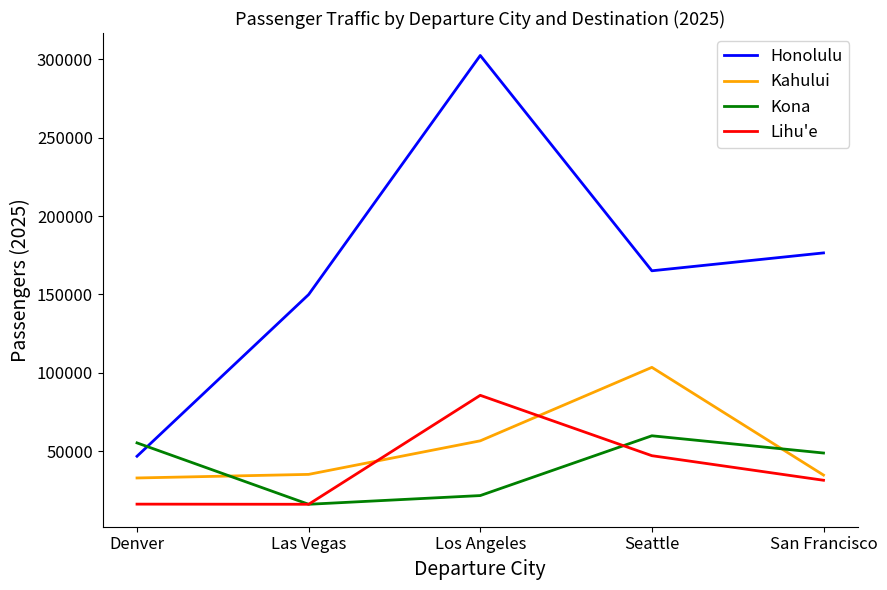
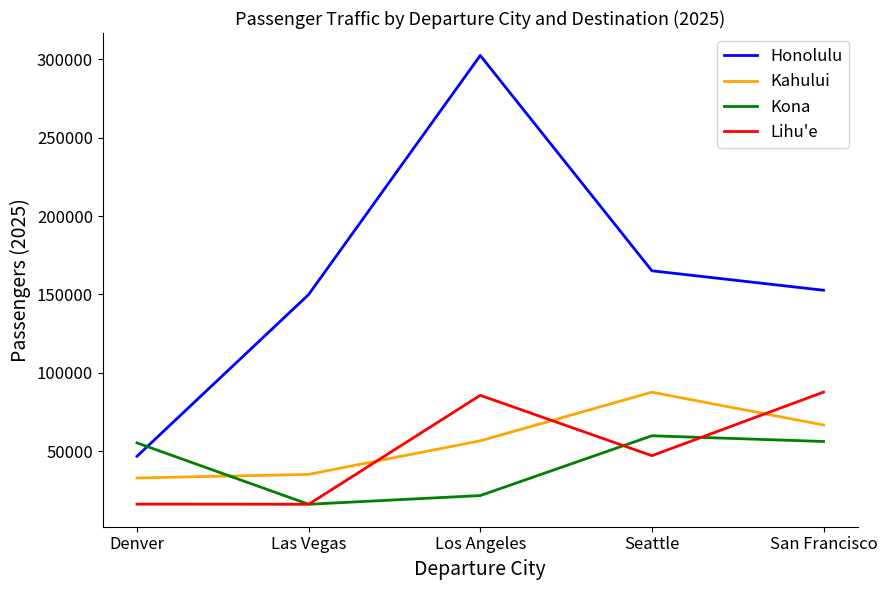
  {
    "Honolulu": {
      "Denver": 47000,
      "Las Vegas": 150000,
      "Los Angeles": 302000,
      "Seattle": 165000,
-     "San Francisco": 177000
+     "San Francisco": 153000
    },
    "Kahului": {
      "Denver": 33000,
      "Las Vegas": 35000,
      "Los Angeles": 57000,
-     "Seattle": 103000,
-     "San Francisco": 35000
+     "Seattle": 88000,
+     "San Francisco": 67000
    },
    "Kona": {
      "Denver": 55000,
      "Los Angeles": 22000,
      "Seattle": 60000,
-     "San Francisco": 49000
+     "San Francisco": 56000
    },
    "Lihu'e": {
      "Denver": 16000,
      "Los Angeles": 86000,
      "Seattle": 47000,
-     "San Francisco": 31000
+     "San Francisco": 88000
    }
  }
